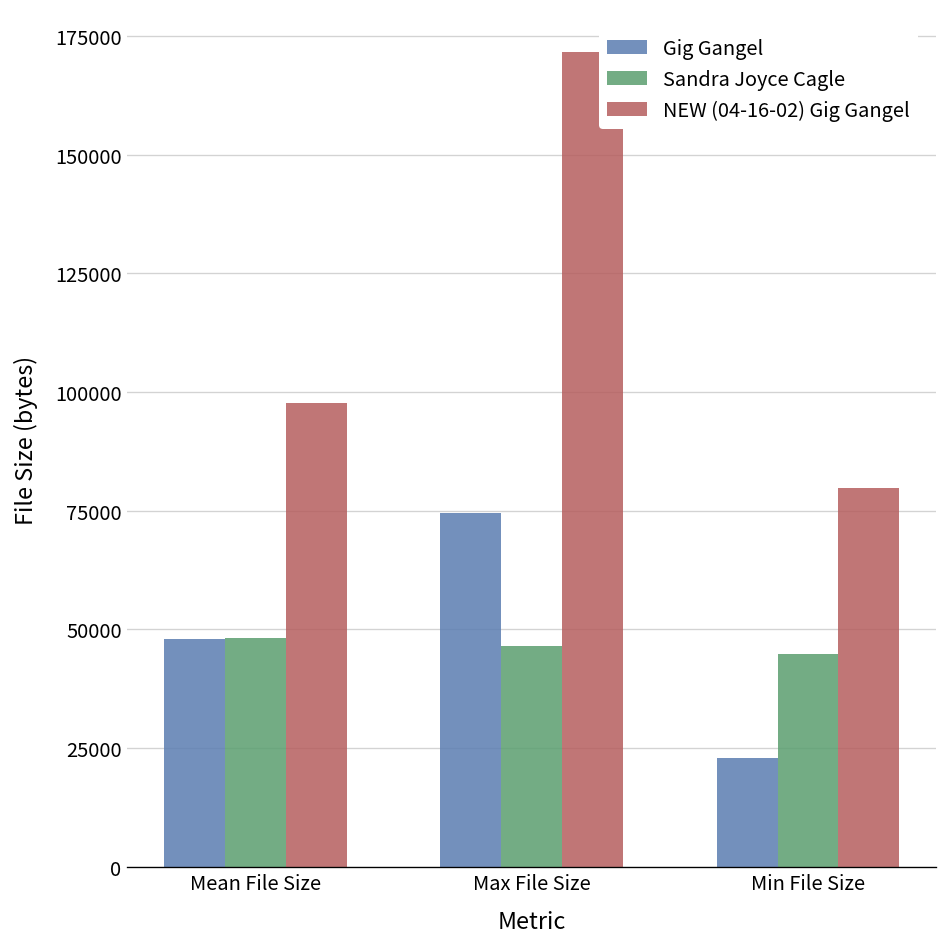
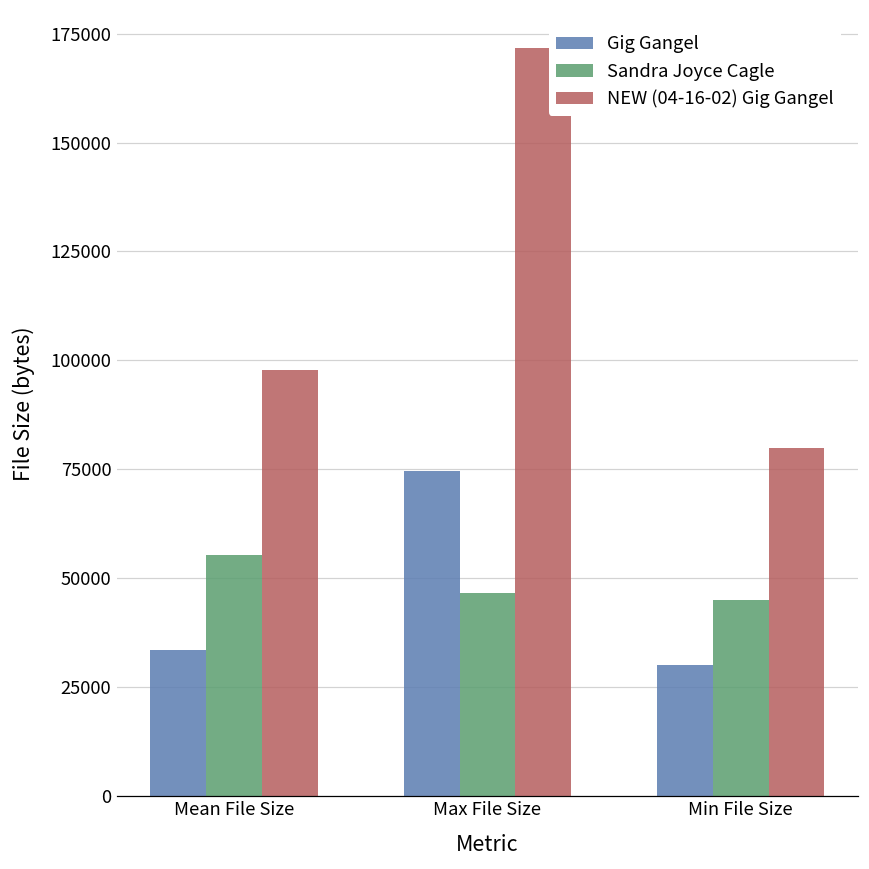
  {
    "Gig Gangel": {
-     "Mean File Size": 48000,
+     "Mean File Size": 33000,
      "Max File Size": 75000,
-     "Min File Size": 23000
+     "Min File Size": 30000
    },
    "Sandra Joyce Cagle": {
-     "Mean File Size": 48000,
+     "Mean File Size": 55000,
      "Max File Size": 46000,
      "Min File Size": 45000
    },
    "NEW (04-16-02) Gig Gangel": {
      "Mean File Size": 98000,
      "Max File Size": 172000,
      "Min File Size": 80000
    }
  }
